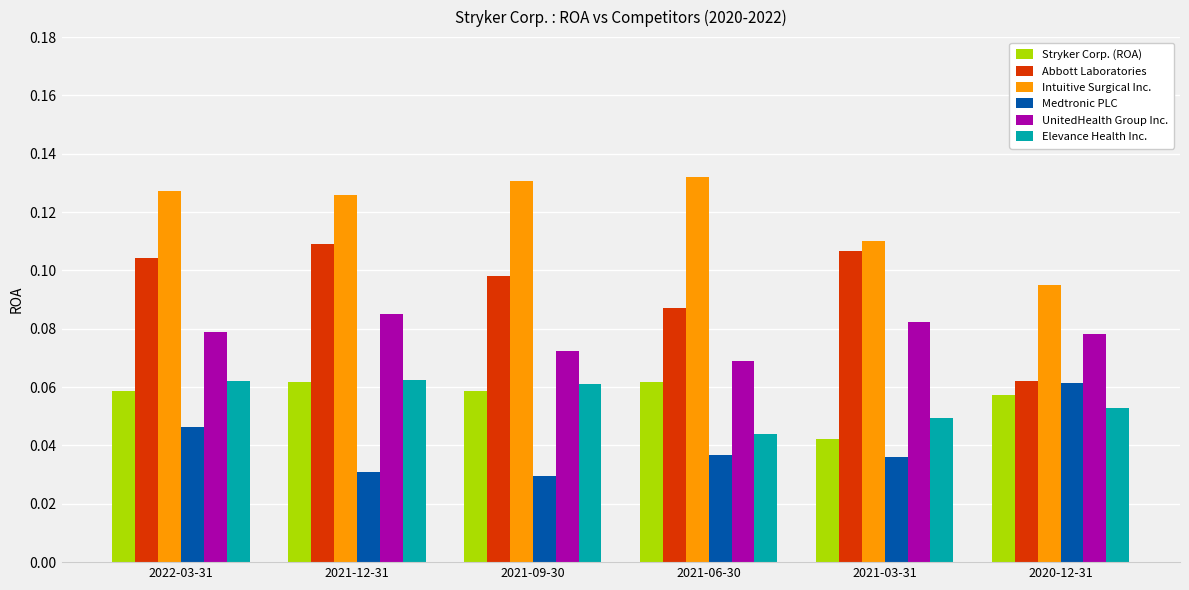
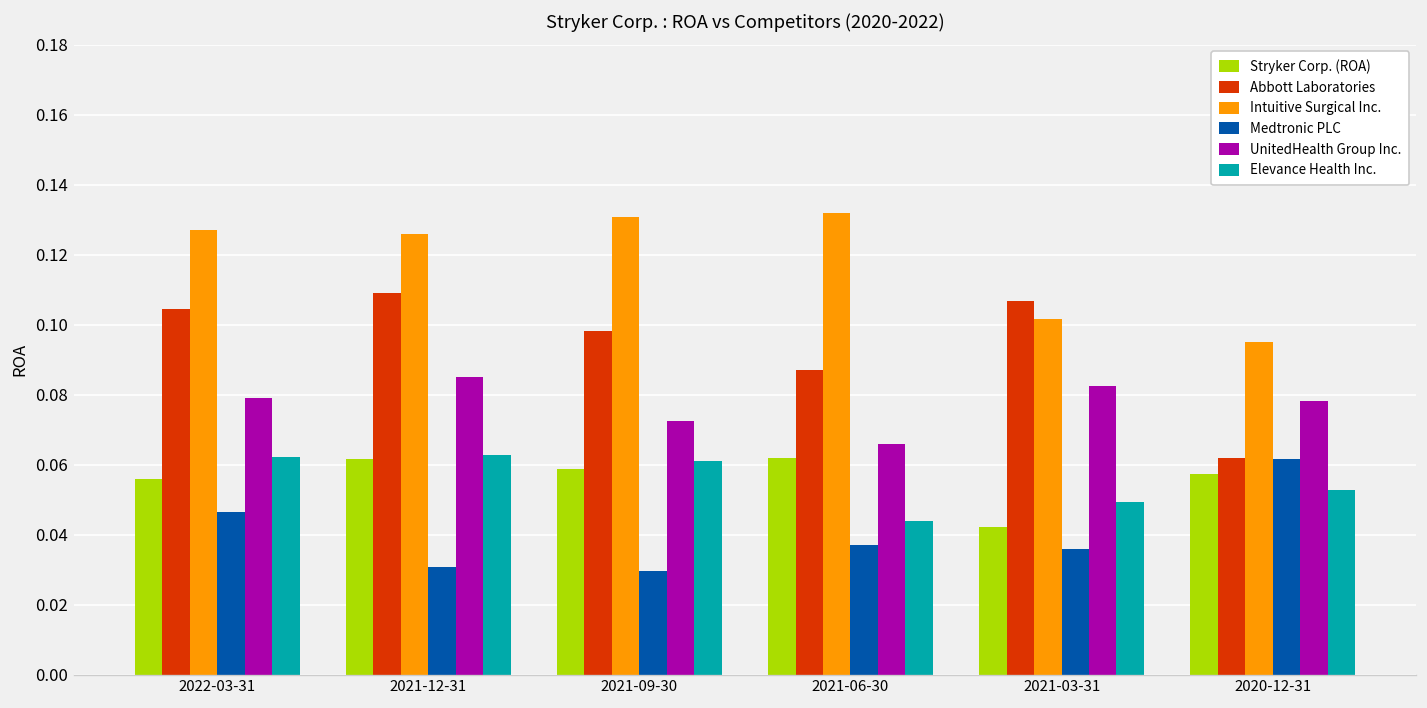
  {
    "Stryker Corp. (ROA)": {
-     "2022-03-31": 0.059,
+     "2022-03-31": 0.056,
      "2021-12-31": 0.062,
      "2021-09-30": 0.059,
      "2021-06-30": 0.062,
      "2021-03-31": 0.042,
      "2020-12-31": 0.057
    },
    "Abbott Laboratories": {
      "2022-03-31": 0.104,
      "2021-12-31": 0.109,
      "2021-09-30": 0.098,
      "2021-06-30": 0.087,
      "2021-03-31": 0.107,
      "2020-12-31": 0.062
    },
    "Intuitive Surgical Inc.": {
      "2022-03-31": 0.127,
      "2021-12-31": 0.126,
      "2021-09-30": 0.131,
      "2021-06-30": 0.132,
-     "2021-03-31": 0.110,
+     "2021-03-31": 0.102,
      "2020-12-31": 0.095
    },
    "Medtronic PLC": {
      "2022-03-31": 0.046,
      "2021-12-31": 0.031,
      "2021-09-30": 0.030,
      "2021-06-30": 0.037,
      "2021-03-31": 0.036,
      "2020-12-31": 0.062
    },
    "UnitedHealth Group Inc.": {
      "2022-03-31": 0.079,
      "2021-12-31": 0.085,
      "2021-09-30": 0.072,
-     "2021-06-30": 0.069,
+     "2021-06-30": 0.066,
      "2021-03-31": 0.082,
      "2020-12-31": 0.078
    },
    "Elevance Health Inc.": {
      "2022-03-31": 0.062,
      "2021-12-31": 0.063,
      "2021-09-30": 0.061,
      "2021-06-30": 0.044,
      "2021-03-31": 0.049,
      "2020-12-31": 0.053
    }
  }
